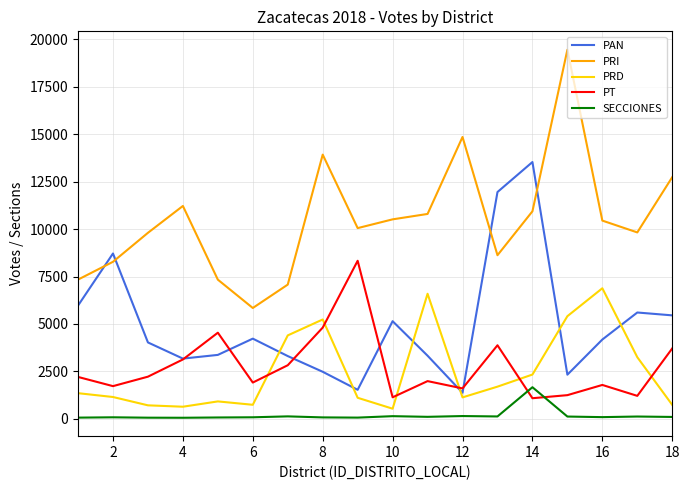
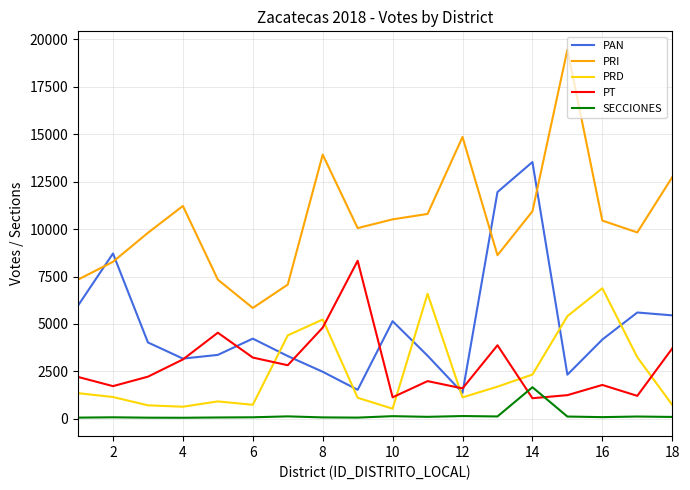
  {
    "PAN": {
      "2": 8700,
      "6": 4200,
      "8": 2500,
      "10": 5100,
      "12": 1400,
      "14": 13500,
      "16": 4200,
      "18": 5500
    },
    "PT": {
      "2": 1700,
-     "6": 1900,
+     "6": 3200,
      "8": 4800,
      "10": 1100,
      "12": 1600,
      "14": 1100,
      "16": 1800,
      "18": 3700
    },
    "SECCIONES": {
      "2": 100,
      "4": 100,
      "6": 100,
      "8": 100,
      "10": 100,
      "12": 100,
      "14": 1700,
      "16": 100,
      "18": 100
    }
  }
